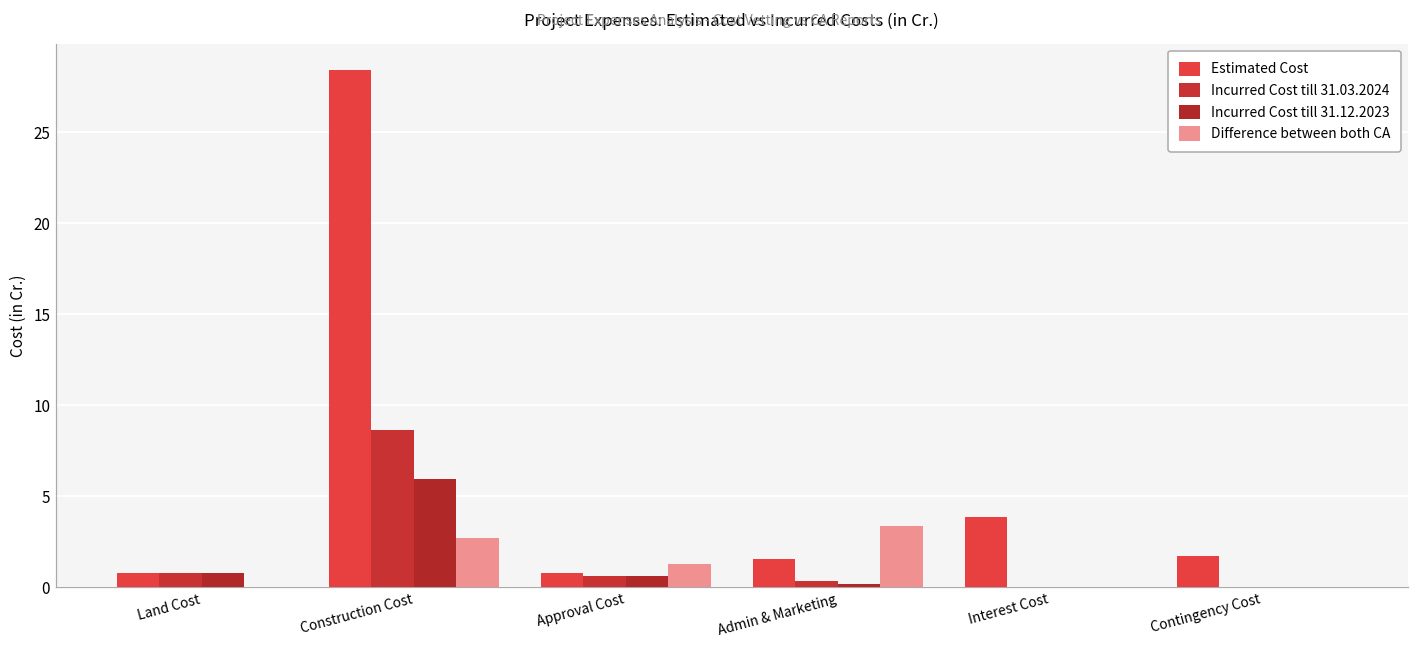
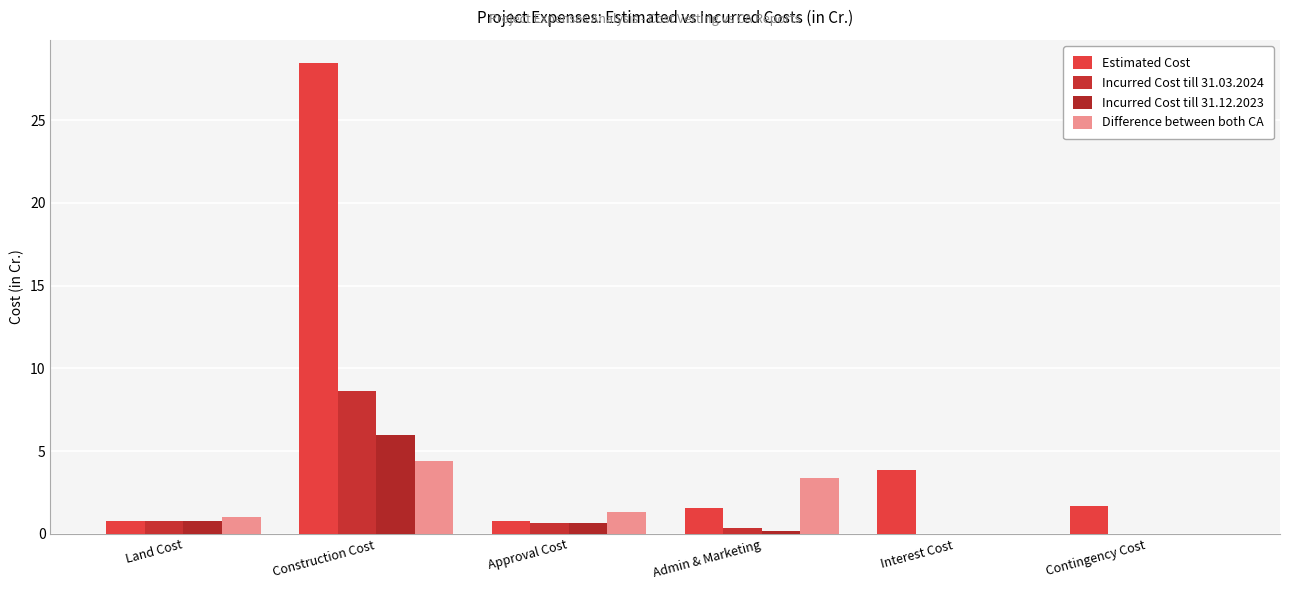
  {
    "Difference between both CA": {
-     "Land Cost": 0,
-     "Construction Cost": 2.7,
+     "Land Cost": 1,
+     "Construction Cost": 4.4,
      "Approval Cost": 1.3,
      "Admin & Marketing": 3.4,
      "Interest Cost": 0.0,
      "Contingency Cost": 0.0
    }
  }
